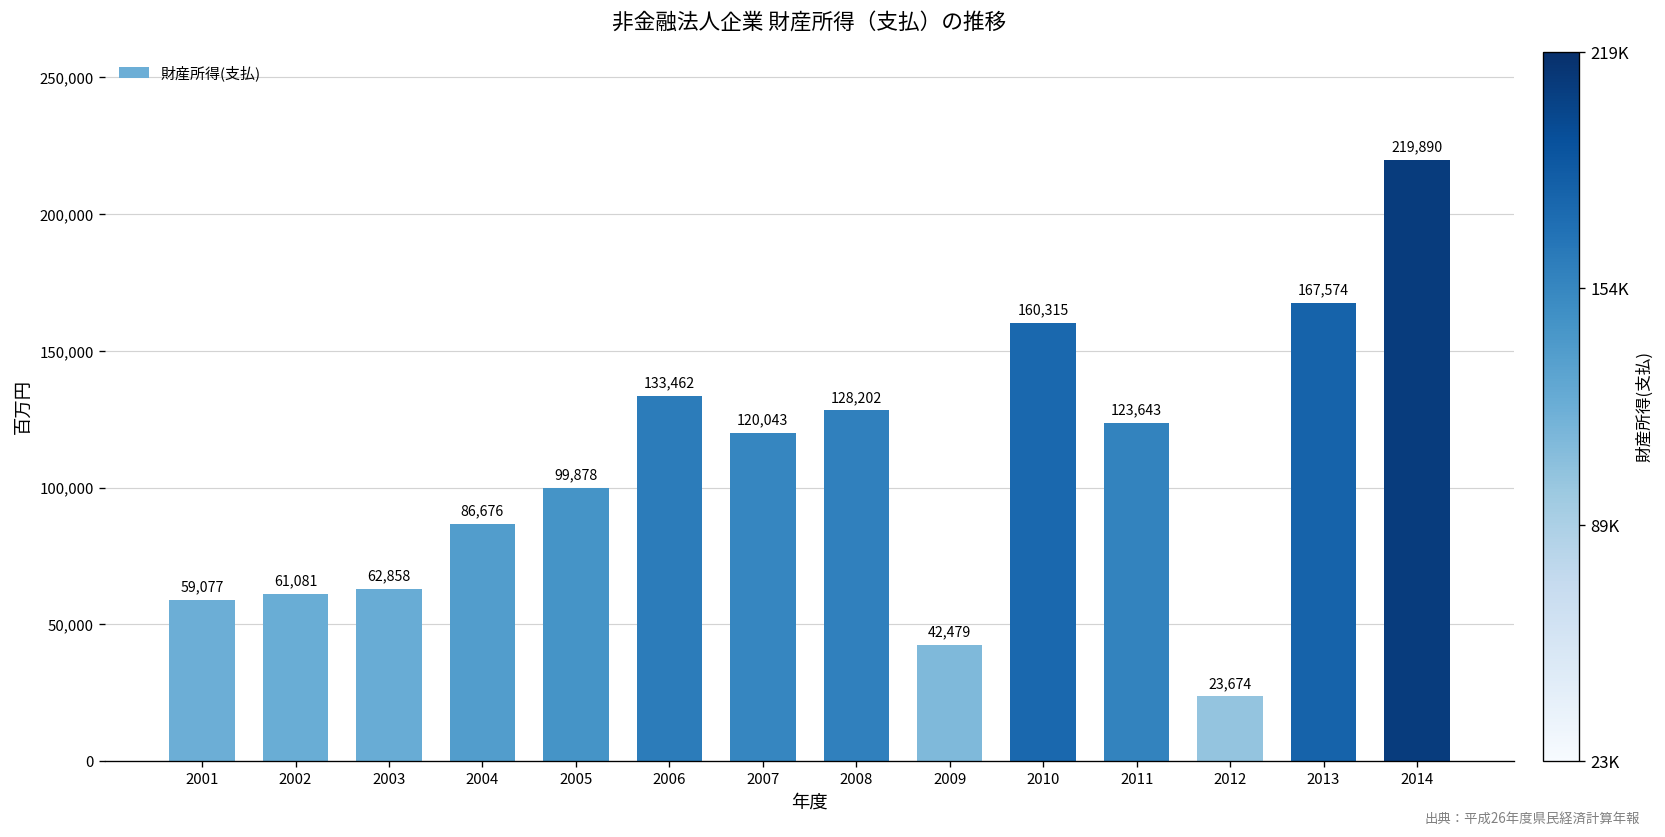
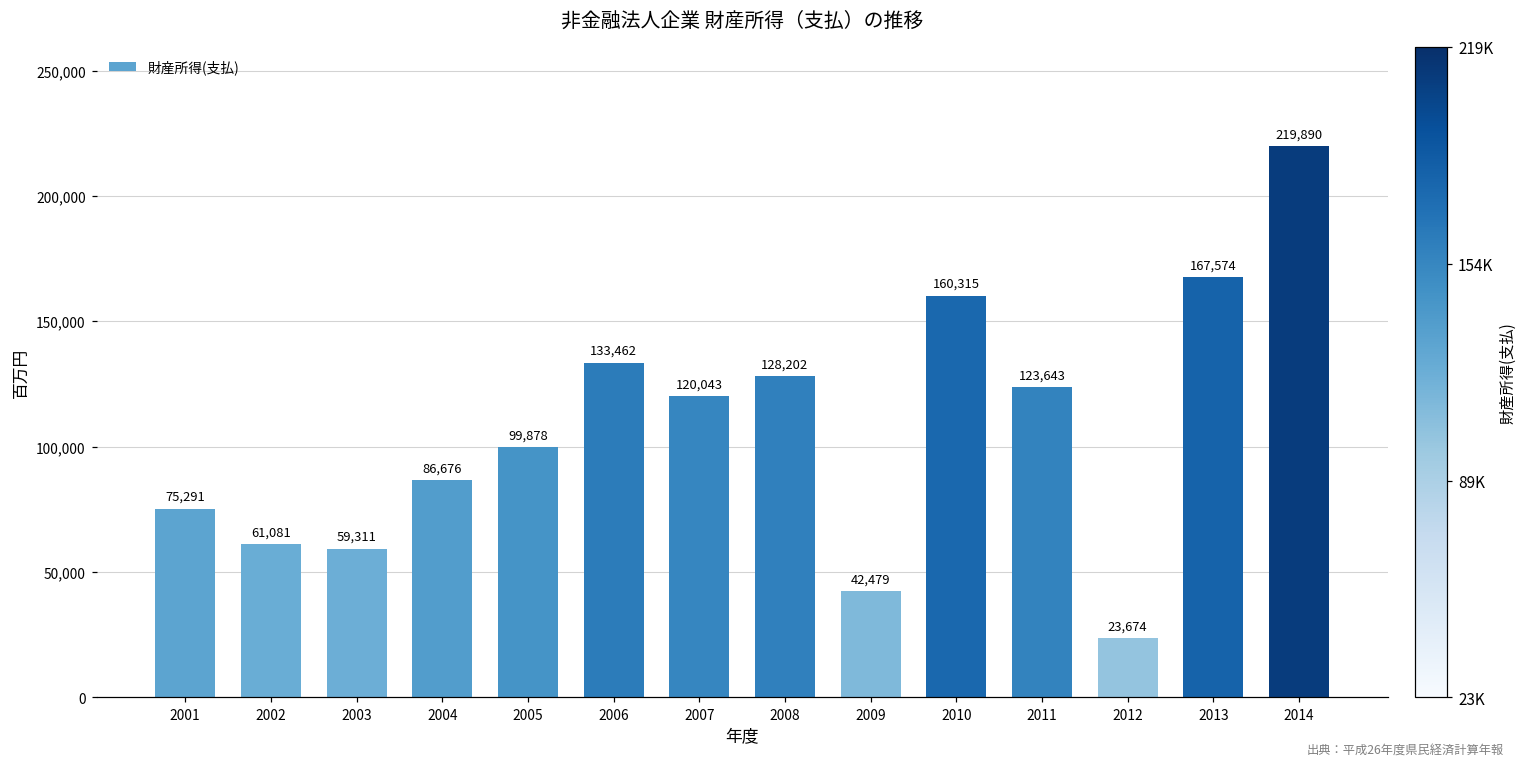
  {
-   "2001": "59,077",
+   "2001": "75,291",
    "2002": "61,081",
-   "2003": "62,858",
+   "2003": "59,311",
    "2004": "86,676",
    "2005": "99,878",
    "2006": "133,462",
    "2007": "120,043",
    "2008": "128,202",
    "2009": "42,479",
    "2010": "160,315",
    "2011": "123,643",
    "2012": "23,674",
    "2013": "167,574",
    "2014": "219,890"
  }
